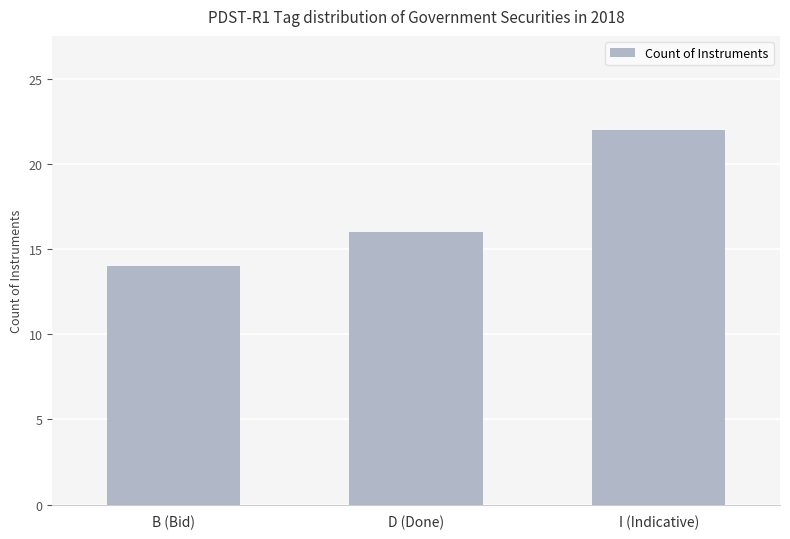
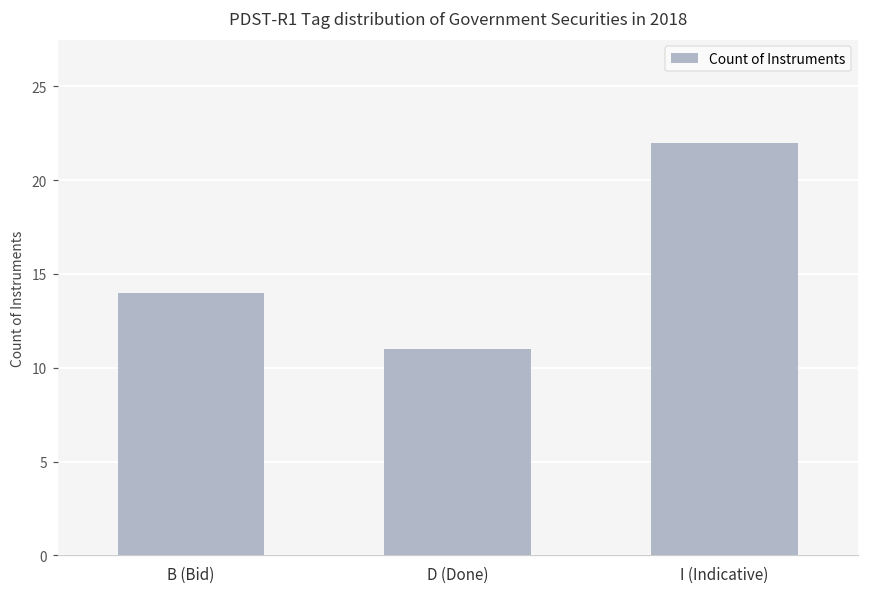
  {
    "B (Bid)": 14,
-   "D (Done)": 16,
+   "D (Done)": 11,
    "I (Indicative)": 22
  }
